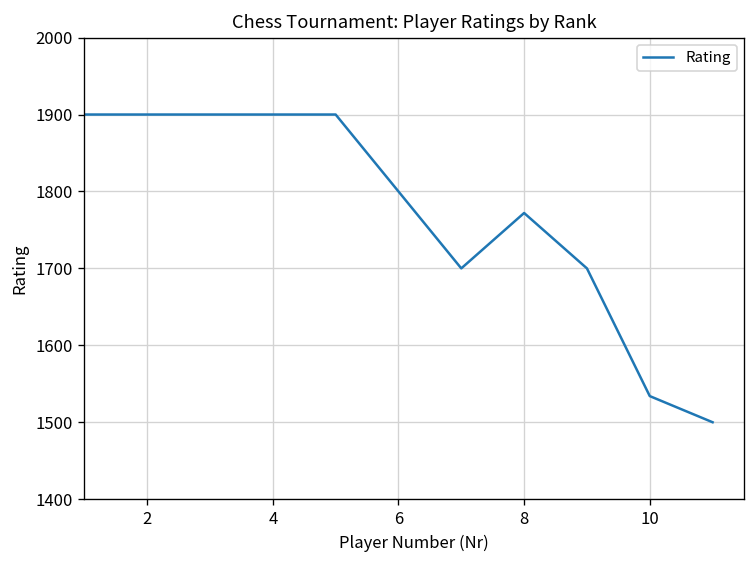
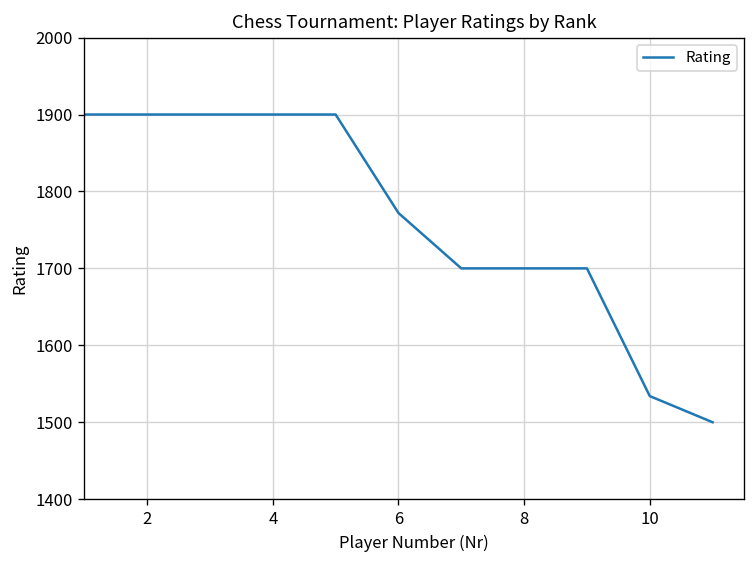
  {
    "2": 1900,
    "4": 1900,
-   "6": 1800,
-   "8": 1770,
+   "6": 1770,
+   "8": 1700,
    "10": 1530
  }
